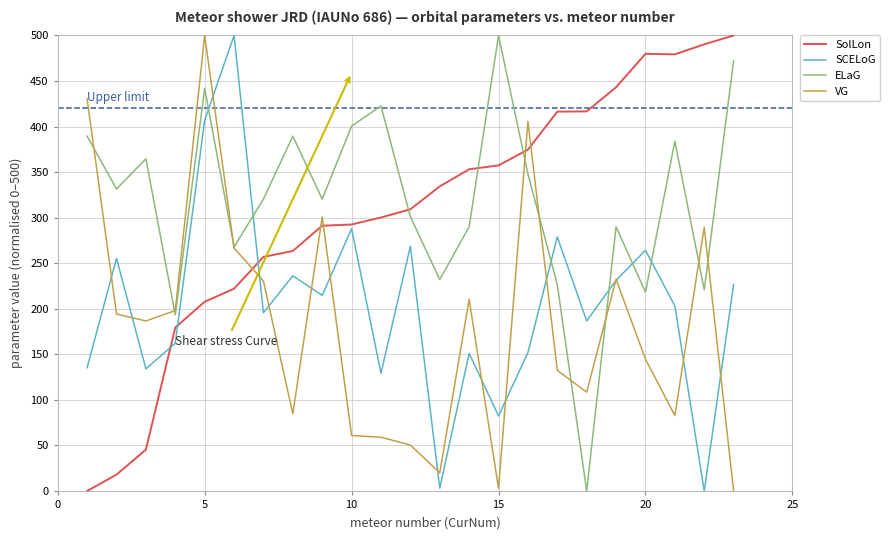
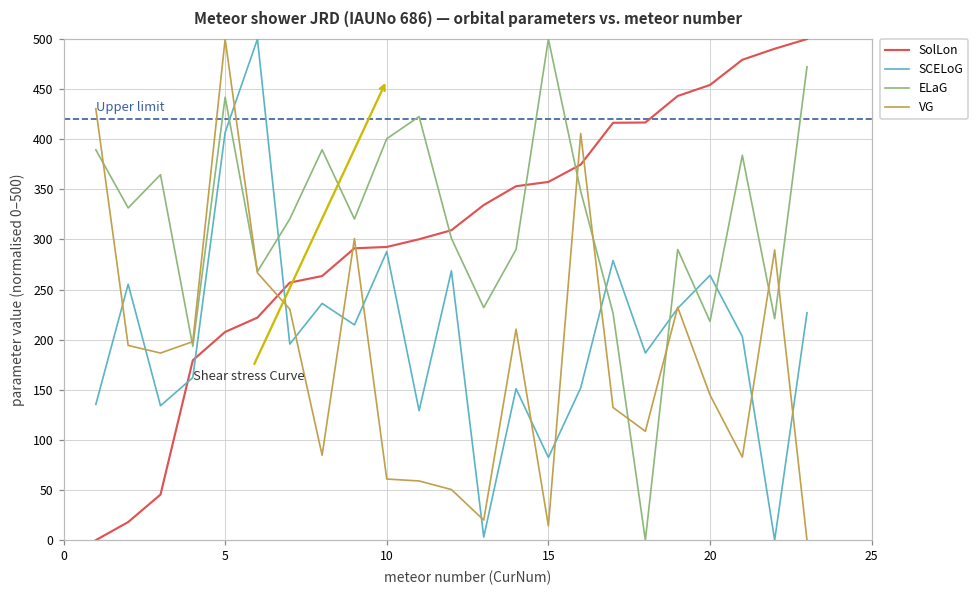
  {
    "SolLon": {
      "5": 210,
      "10": 290,
      "15": 360,
-     "20": 480
+     "20": 450
    },
    "SCELoG": {
      "5": 410,
      "10": 290,
      "15": 80,
      "20": 260
    },
    "ELaG": {
      "5": 440,
      "10": 400,
      "15": 500,
      "20": 220
    },
    "VG": {
      "5": 500,
      "10": 60,
-     "15": 0,
+     "15": 10,
      "20": 140
    }
  }
